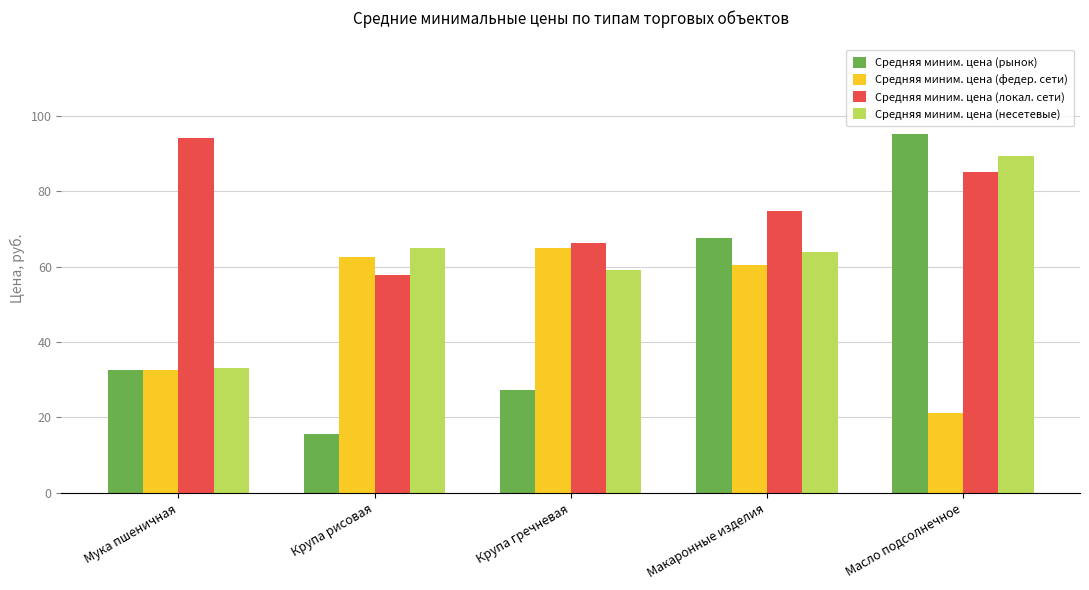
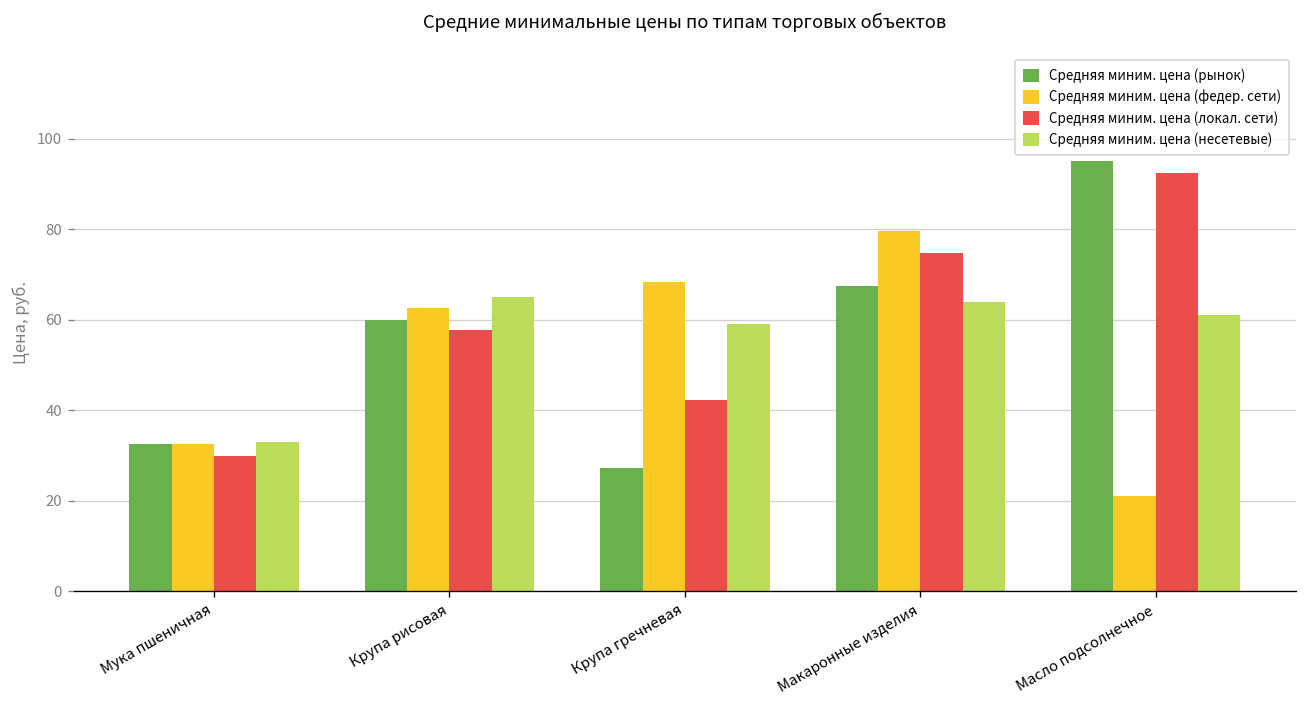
  {
    "Средняя миним. цена (рынок)": {
      "Мука пшеничная": 33,
-     "Крупа рисовая": 16,
+     "Крупа рисовая": 60,
      "Крупа гречневая": 27,
      "Макаронные изделия": 68,
      "Масло подсолнечное": 95
    },
    "Средняя миним. цена (федер. сети)": {
      "Мука пшеничная": 33,
      "Крупа рисовая": 63,
-     "Крупа гречневая": 65,
-     "Макаронные изделия": 60,
+     "Крупа гречневая": 68,
+     "Макаронные изделия": 80,
      "Масло подсолнечное": 21
    },
    "Средняя миним. цена (локал. сети)": {
-     "Мука пшеничная": 94,
+     "Мука пшеничная": 30,
      "Крупа рисовая": 58,
-     "Крупа гречневая": 66,
+     "Крупа гречневая": 42,
      "Макаронные изделия": 75,
-     "Масло подсолнечное": 85
+     "Масло подсолнечное": 92
    },
    "Средняя миним. цена (несетевые)": {
      "Мука пшеничная": 33,
      "Крупа рисовая": 65,
      "Крупа гречневая": 59,
      "Макаронные изделия": 64,
-     "Масло подсолнечное": 89
+     "Масло подсолнечное": 61
    }
  }
